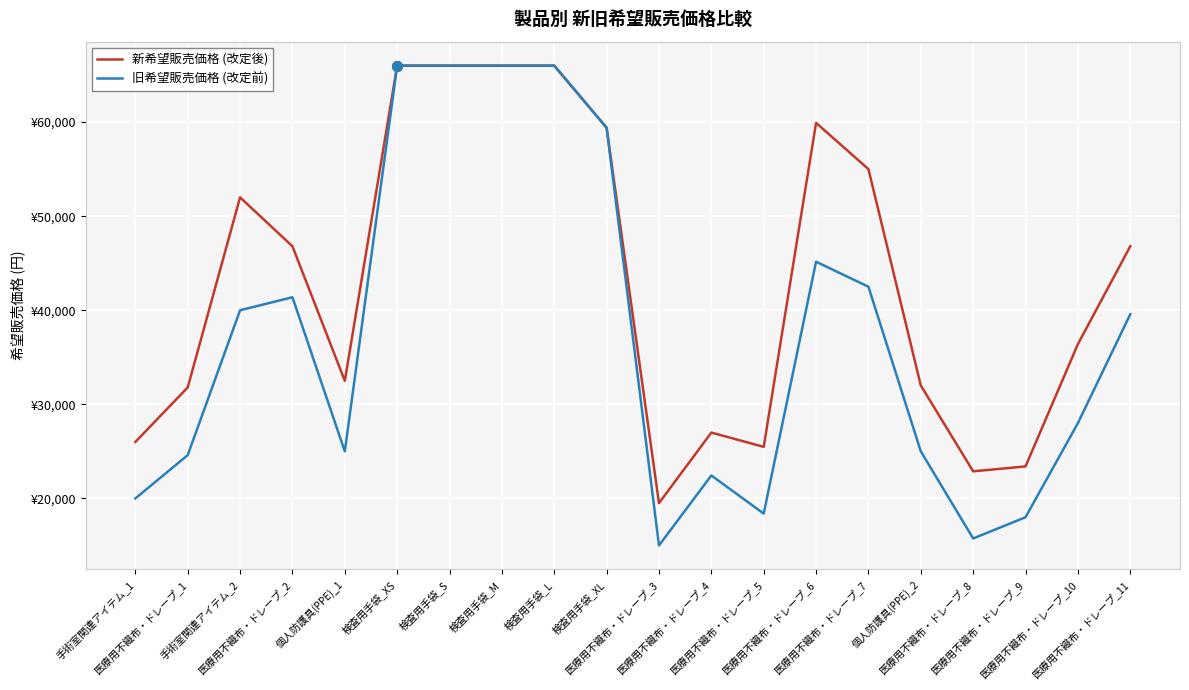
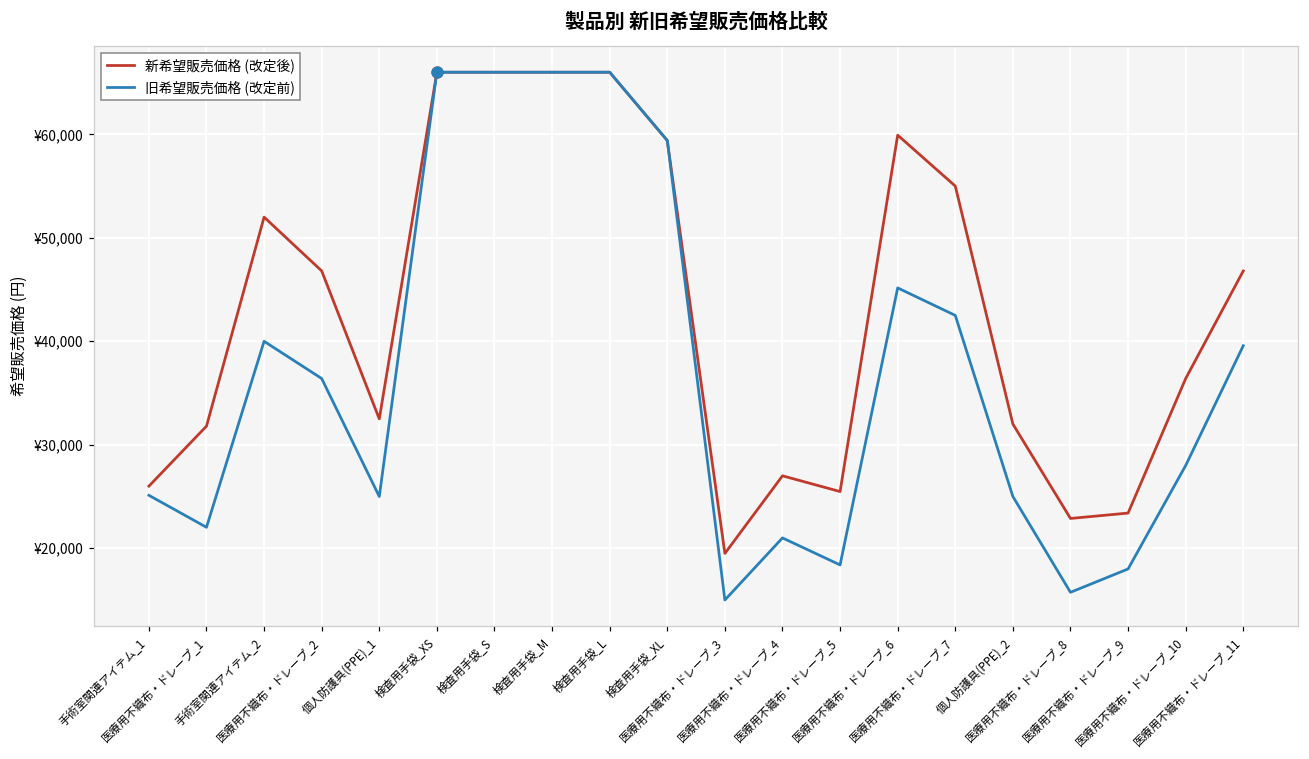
  {
    "旧希望販売価格 (改定前)": {
-     "手術室関連アイテム_1": "¥20,000",
-     "医療用不織布・ドレープ_1": "¥25,000",
+     "手術室関連アイテム_1": "¥25,000",
+     "医療用不織布・ドレープ_1": "¥22,000",
      "手術室関連アイテム_2": "¥40,000",
-     "医療用不織布・ドレープ_2": "¥41,000",
+     "医療用不織布・ドレープ_2": "¥36,000",
      "個人防護具(PPE)_1": "¥25,000",
      "医療用不織布・ドレープ_3": "¥15,000",
-     "医療用不織布・ドレープ_4": "¥22,000",
+     "医療用不織布・ドレープ_4": "¥21,000",
      "医療用不織布・ドレープ_5": "¥18,000",
      "医療用不織布・ドレープ_6": "¥45,000",
      "医療用不織布・ドレープ_7": "¥43,000",
      "個人防護具(PPE)_2": "¥25,000",
      "医療用不織布・ドレープ_8": "¥16,000",
      "医療用不織布・ドレープ_9": "¥18,000",
      "医療用不織布・ドレープ_10": "¥28,000",
      "医療用不織布・ドレープ_11": "¥40,000"
    }
  }
